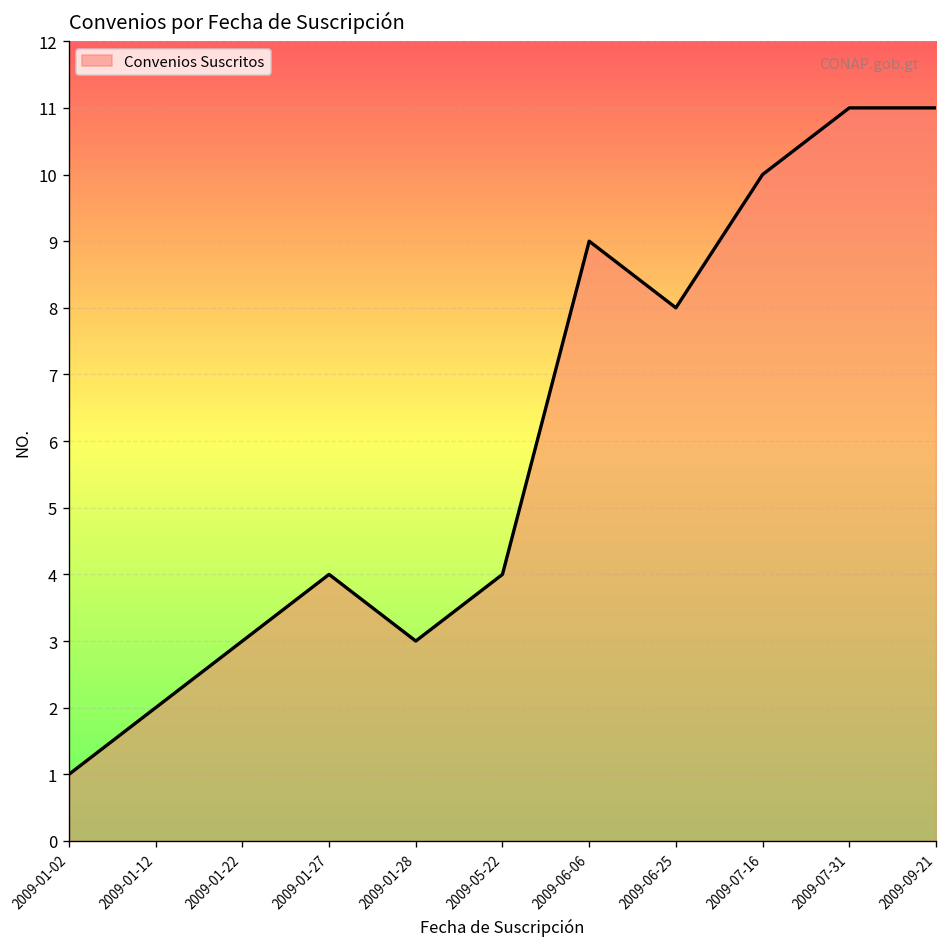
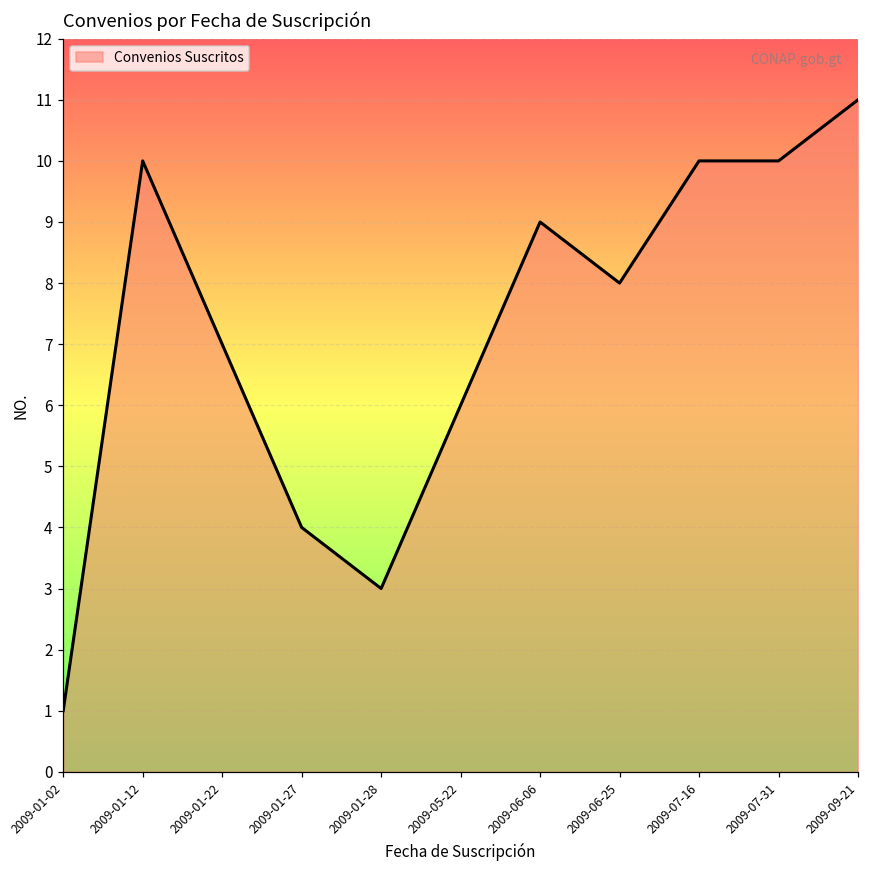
  {
    "2009-01-02": 1,
-   "2009-01-12": 2,
-   "2009-01-22": 3,
+   "2009-01-12": 10,
+   "2009-01-22": 7,
    "2009-01-27": 4,
    "2009-01-28": 3,
-   "2009-05-22": 4,
+   "2009-05-22": 6,
    "2009-06-06": 9,
    "2009-06-25": 8,
    "2009-07-16": 10,
-   "2009-07-31": 11,
+   "2009-07-31": 10,
    "2009-09-21": 11
  }
